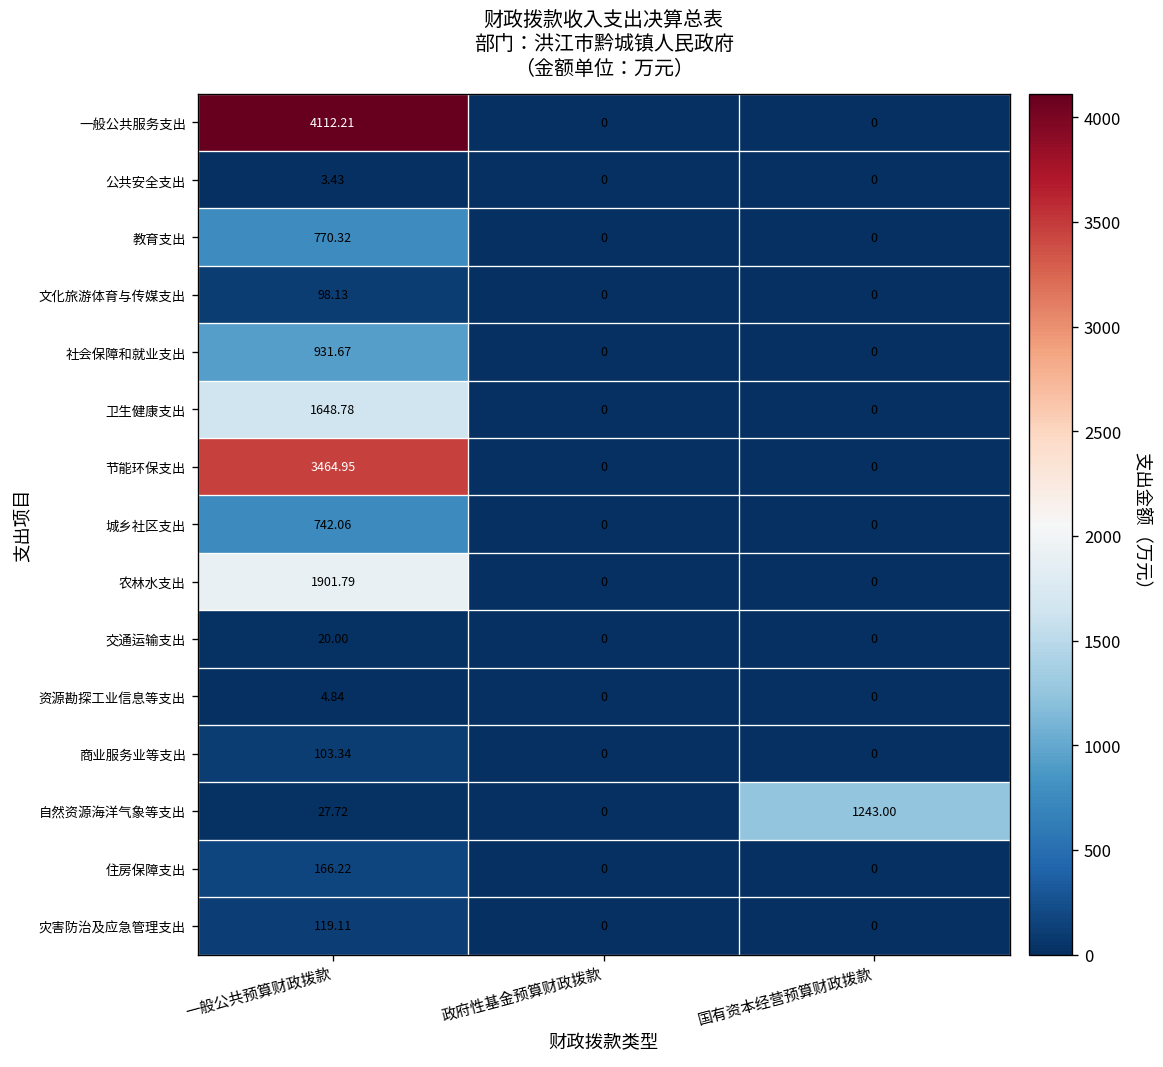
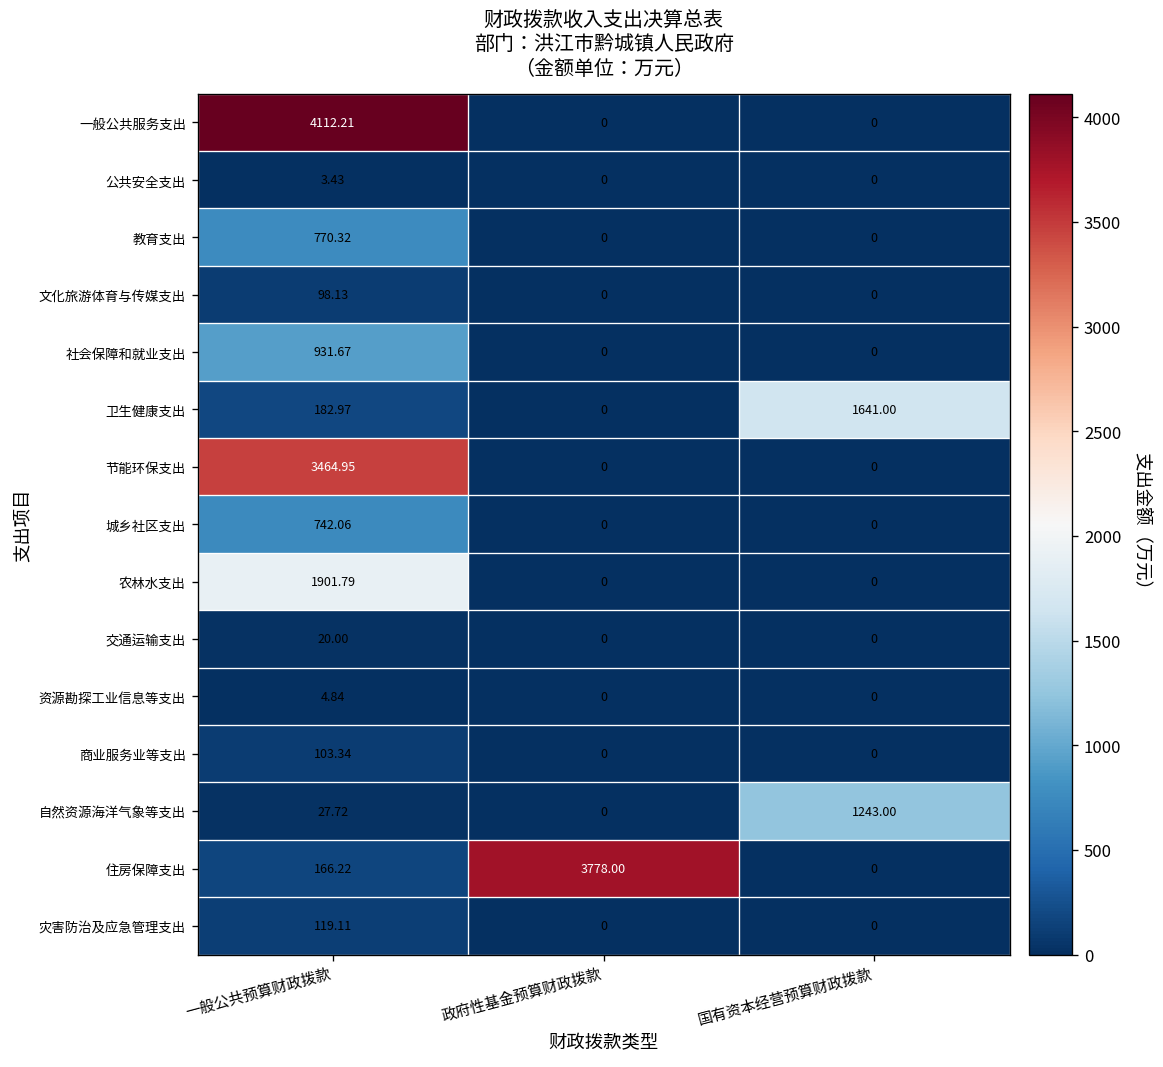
  {
    "一般公共服务支出": {
      "一般公共预算财政拨款": 4112.21,
      "政府性基金预算财政拨款": 0,
      "国有资本经营预算财政拨款": 0
    },
    "公共安全支出": {
      "一般公共预算财政拨款": 3.43,
      "政府性基金预算财政拨款": 0,
      "国有资本经营预算财政拨款": 0
    },
    "教育支出": {
      "一般公共预算财政拨款": 770.32,
      "政府性基金预算财政拨款": 0,
      "国有资本经营预算财政拨款": 0
    },
    "文化旅游体育与传媒支出": {
      "一般公共预算财政拨款": 98.13,
      "政府性基金预算财政拨款": 0,
      "国有资本经营预算财政拨款": 0
    },
    "社会保障和就业支出": {
      "一般公共预算财政拨款": 931.67,
      "政府性基金预算财政拨款": 0,
      "国有资本经营预算财政拨款": 0
    },
    "卫生健康支出": {
-     "一般公共预算财政拨款": 1648.78,
+     "一般公共预算财政拨款": 182.97,
      "政府性基金预算财政拨款": 0,
-     "国有资本经营预算财政拨款": 0
+     "国有资本经营预算财政拨款": 1641.00
    },
    "节能环保支出": {
      "一般公共预算财政拨款": 3464.95,
      "政府性基金预算财政拨款": 0,
      "国有资本经营预算财政拨款": 0
    },
    "城乡社区支出": {
      "一般公共预算财政拨款": 742.06,
      "政府性基金预算财政拨款": 0,
      "国有资本经营预算财政拨款": 0
    },
    "农林水支出": {
      "一般公共预算财政拨款": 1901.79,
      "政府性基金预算财政拨款": 0,
      "国有资本经营预算财政拨款": 0
    },
    "交通运输支出": {
      "一般公共预算财政拨款": 20.00,
      "政府性基金预算财政拨款": 0,
      "国有资本经营预算财政拨款": 0
    },
    "资源勘探工业信息等支出": {
      "一般公共预算财政拨款": 4.84,
      "政府性基金预算财政拨款": 0,
      "国有资本经营预算财政拨款": 0
    },
    "商业服务业等支出": {
      "一般公共预算财政拨款": 103.34,
      "政府性基金预算财政拨款": 0,
      "国有资本经营预算财政拨款": 0
    },
    "自然资源海洋气象等支出": {
      "一般公共预算财政拨款": 27.72,
      "政府性基金预算财政拨款": 0,
      "国有资本经营预算财政拨款": 1243.00
    },
    "住房保障支出": {
      "一般公共预算财政拨款": 166.22,
-     "政府性基金预算财政拨款": 0,
+     "政府性基金预算财政拨款": 3778.00,
      "国有资本经营预算财政拨款": 0
    },
    "灾害防治及应急管理支出": {
      "一般公共预算财政拨款": 119.11,
      "政府性基金预算财政拨款": 0,
      "国有资本经营预算财政拨款": 0
    }
  }
